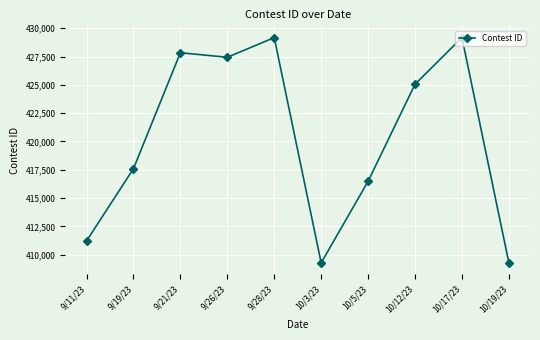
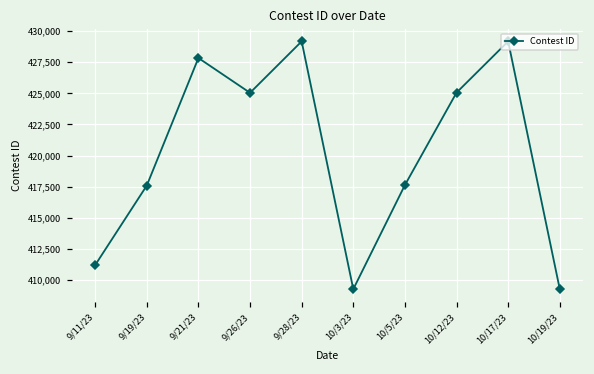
  {
    "9/11/23": "411,200",
    "9/19/23": "417,600",
    "9/21/23": "427,800",
-   "9/26/23": "427,400",
+   "9/26/23": "425,000",
    "9/28/23": "429,200",
    "10/3/23": "409,300",
-   "10/5/23": "416,500",
+   "10/5/23": "417,600",
    "10/12/23": "425,100",
    "10/19/23": "409,300"
  }
